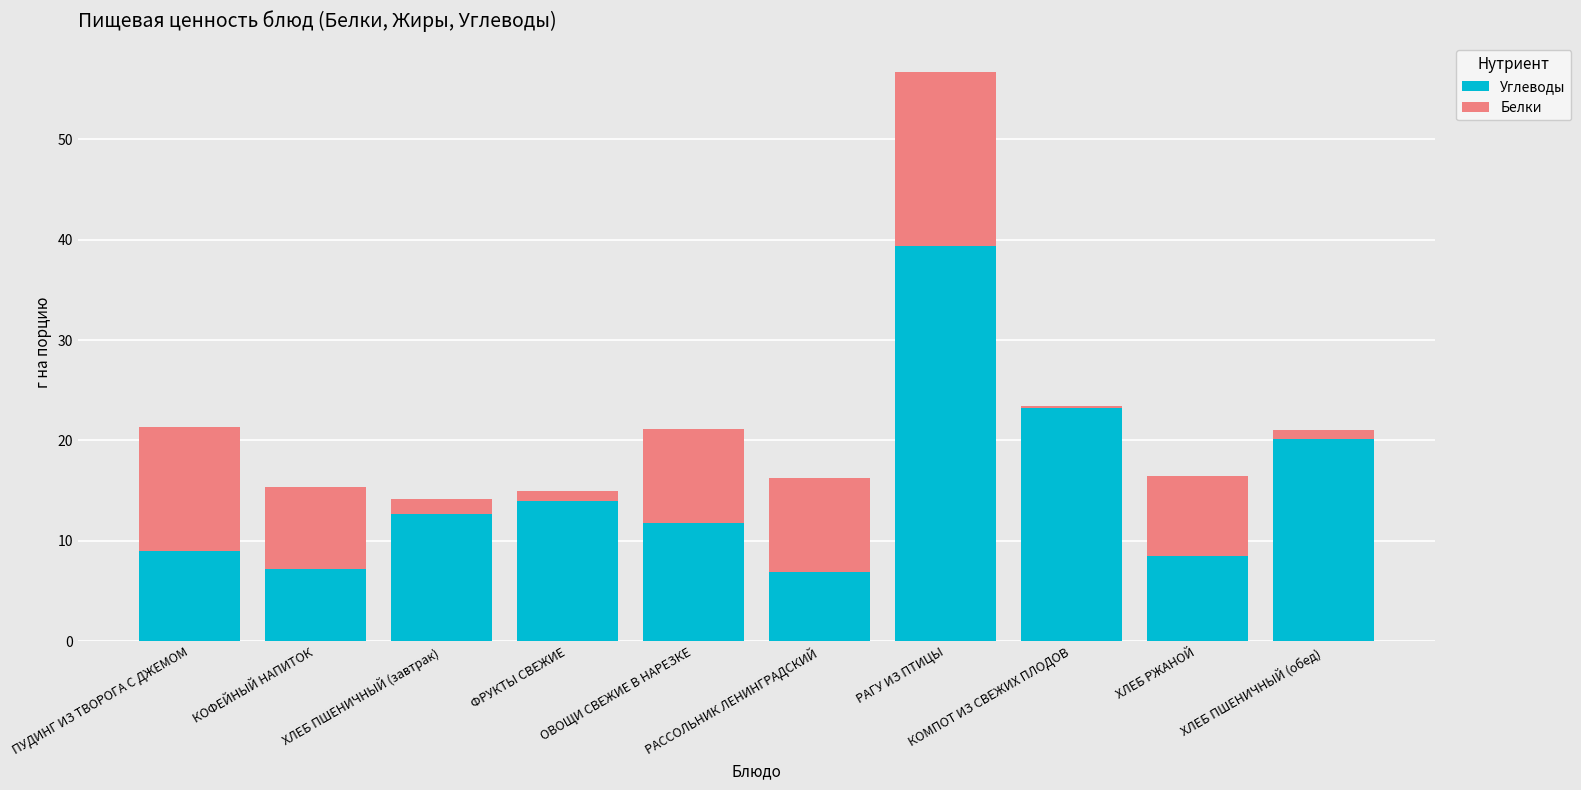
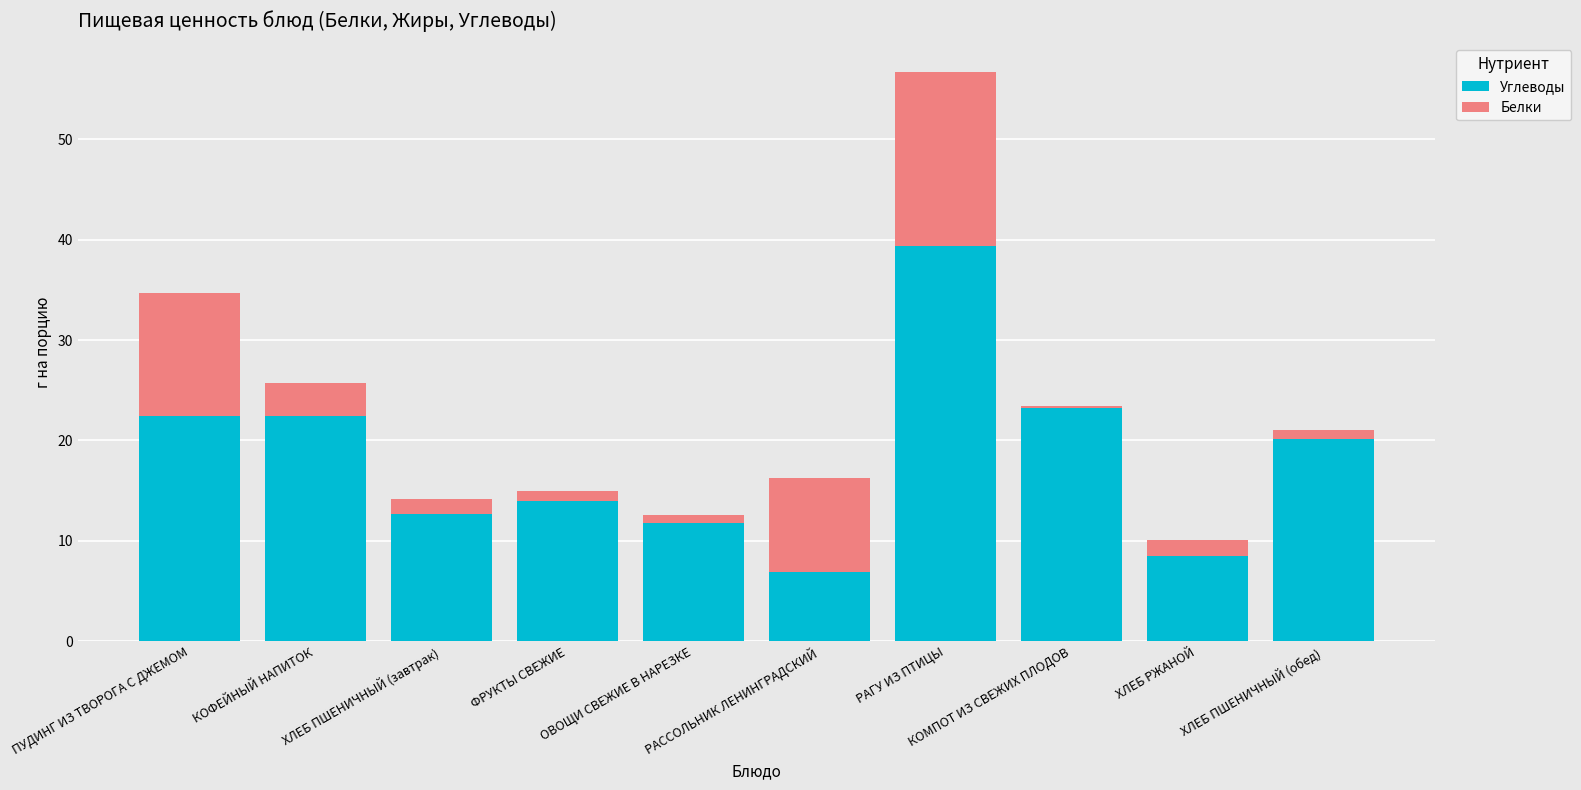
  {
    "Углеводы": {
-     "ПУДИНГ ИЗ ТВОРОГА С ДЖЕМОМ": 9.0,
-     "КОФЕЙНЫЙ НАПИТОК": 7.2,
+     "ПУДИНГ ИЗ ТВОРОГА С ДЖЕМОМ": 22.4,
+     "КОФЕЙНЫЙ НАПИТОК": 22.4,
      "ХЛЕБ ПШЕНИЧНЫЙ (завтрак)": 12.7,
      "ФРУКТЫ СВЕЖИЕ": 14.0,
      "ОВОЩИ СВЕЖИЕ В НАРЕЗКЕ": 11.8,
      "РАССОЛЬНИК ЛЕНИНГРАДСКИЙ": 6.9,
      "РАГУ ИЗ ПТИЦЫ": 39.4,
      "КОМПОТ ИЗ СВЕЖИХ ПЛОДОВ": 23.2,
      "ХЛЕБ РЖАНОЙ": 8.5,
      "ХЛЕБ ПШЕНИЧНЫЙ (обед)": 20.1
    },
    "Белки": {
      "ПУДИНГ ИЗ ТВОРОГА С ДЖЕМОМ": 12.3,
-     "КОФЕЙНЫЙ НАПИТОК": 8.2,
+     "КОФЕЙНЫЙ НАПИТОК": 3.3,
      "ХЛЕБ ПШЕНИЧНЫЙ (завтрак)": 1.5,
      "ФРУКТЫ СВЕЖИЕ": 1.0,
-     "ОВОЩИ СВЕЖИЕ В НАРЕЗКЕ": 9.3,
+     "ОВОЩИ СВЕЖИЕ В НАРЕЗКЕ": 0.8,
      "РАССОЛЬНИК ЛЕНИНГРАДСКИЙ": 9.4,
      "РАГУ ИЗ ПТИЦЫ": 17.3,
-     "ХЛЕБ РЖАНОЙ": 8.0,
+     "ХЛЕБ РЖАНОЙ": 1.6,
      "ХЛЕБ ПШЕНИЧНЫЙ (обед)": 0.9
    }
  }
